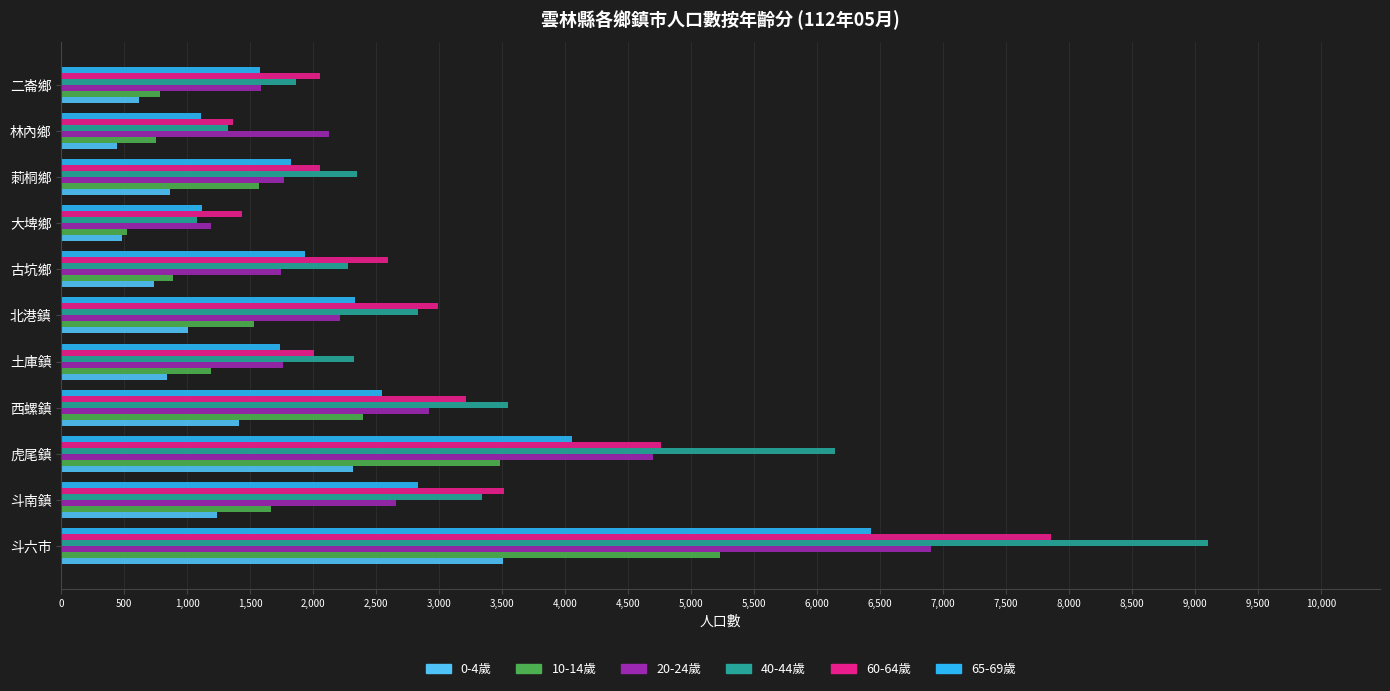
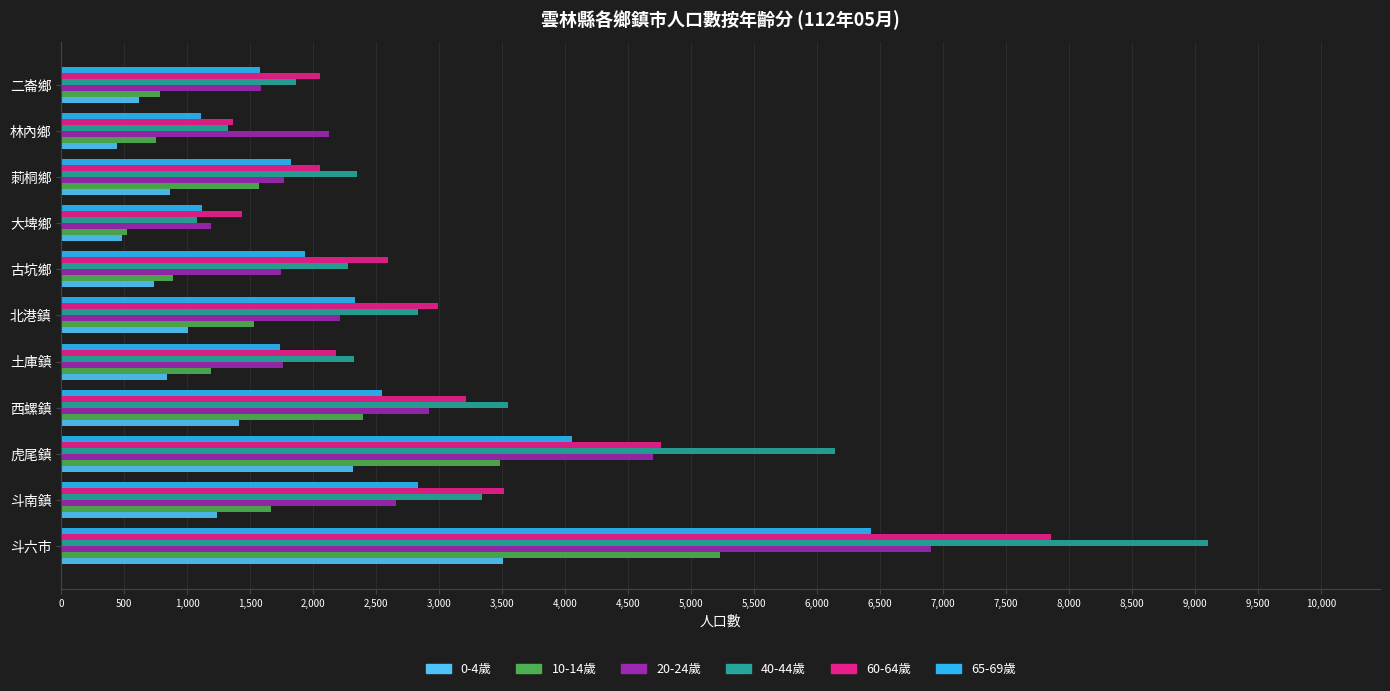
  {
    "10-14歲": {
      "二崙鄉": "790",
      "林內鄉": "750",
      "莿桐鄉": "1,570",
      "大埤鄉": "520",
      "古坑鄉": "880",
      "北港鎮": "1,530",
      "土庫鎮": "1,190",
      "西螺鎮": "2,390",
      "虎尾鎮": "3,490",
      "斗南鎮": "1,660",
      "斗六市": "5,230"
    },
    "20-24歲": {
      "二崙鄉": "1,590",
      "林內鄉": "2,120",
      "莿桐鄉": "1,770",
      "大埤鄉": "1,190",
      "古坑鄉": "1,750",
      "北港鎮": "2,210",
      "土庫鎮": "1,760",
      "西螺鎮": "2,920",
      "虎尾鎮": "4,700",
      "斗南鎮": "2,660",
      "斗六市": "6,910"
    },
    "40-44歲": {
      "二崙鄉": "1,870",
      "林內鄉": "1,320",
      "莿桐鄉": "2,350",
      "大埤鄉": "1,080",
      "古坑鄉": "2,270",
      "北港鎮": "2,830",
      "土庫鎮": "2,320",
      "西螺鎮": "3,550",
      "虎尾鎮": "6,140",
      "斗南鎮": "3,340",
      "斗六市": "9,100"
    },
    "60-64歲": {
      "二崙鄉": "2,050",
      "林內鄉": "1,360",
      "莿桐鄉": "2,050",
      "大埤鄉": "1,430",
      "古坑鄉": "2,590",
      "北港鎮": "2,990",
-     "土庫鎮": "2,000",
+     "土庫鎮": "2,180",
      "西螺鎮": "3,210",
      "虎尾鎮": "4,760",
      "斗南鎮": "3,510",
      "斗六市": "7,860"
    }
  }
